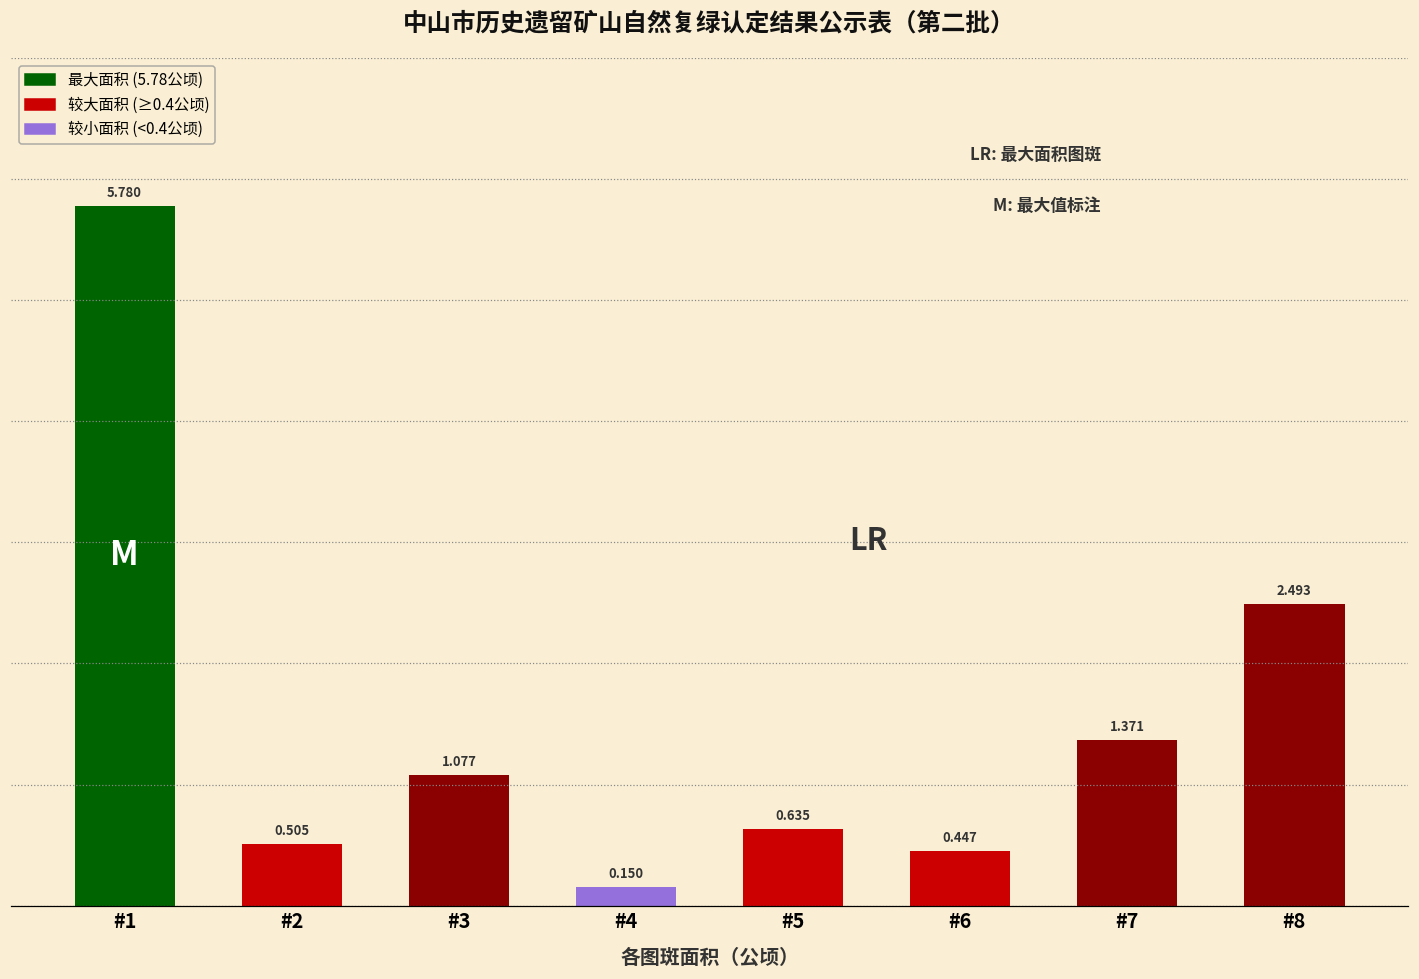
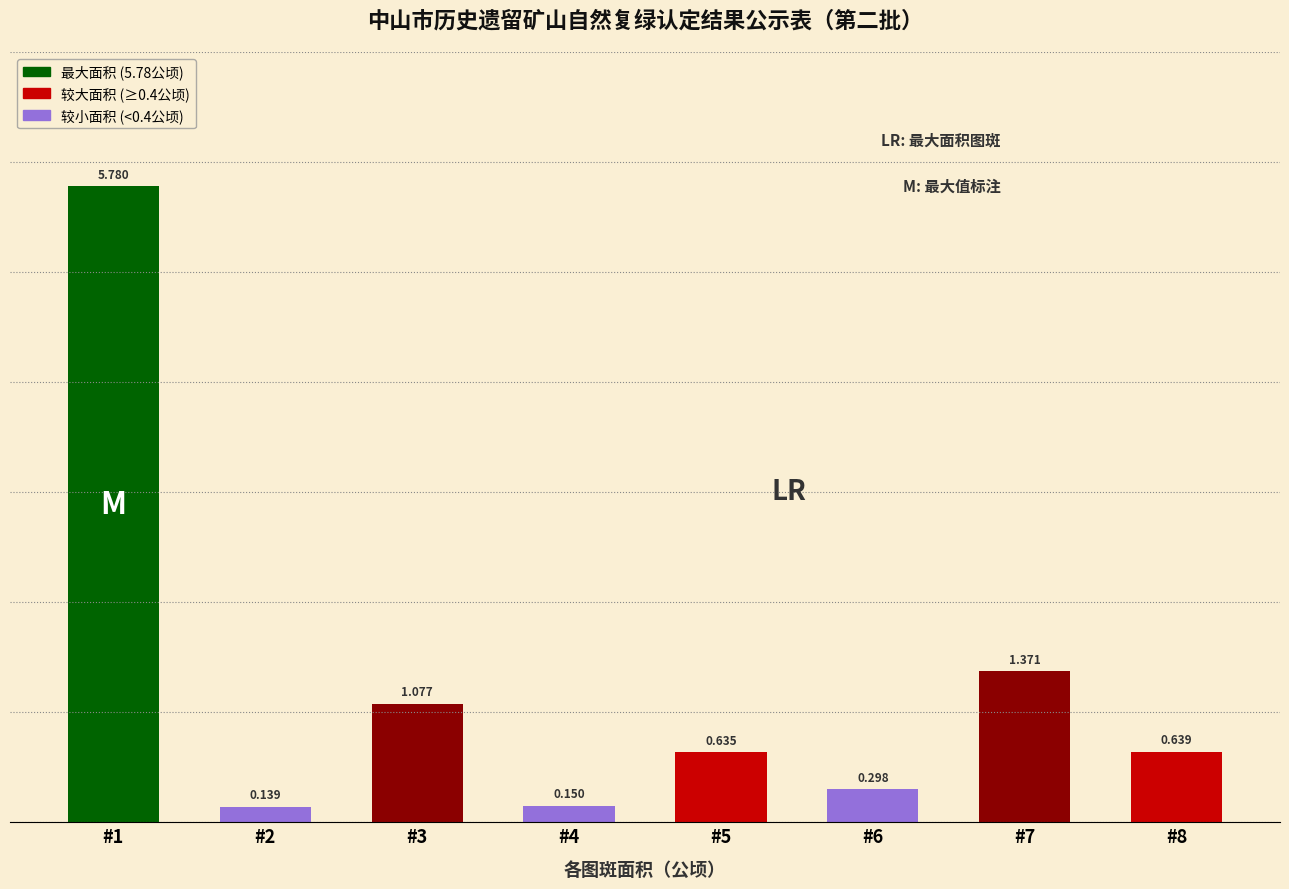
  {
    "#1": 5.780,
-   "#2": 0.505,
+   "#2": 0.139,
    "#3": 1.077,
    "#4": 0.150,
    "#5": 0.635,
-   "#6": 0.447,
+   "#6": 0.298,
    "#7": 1.371,
-   "#8": 2.493
+   "#8": 0.639
  }
